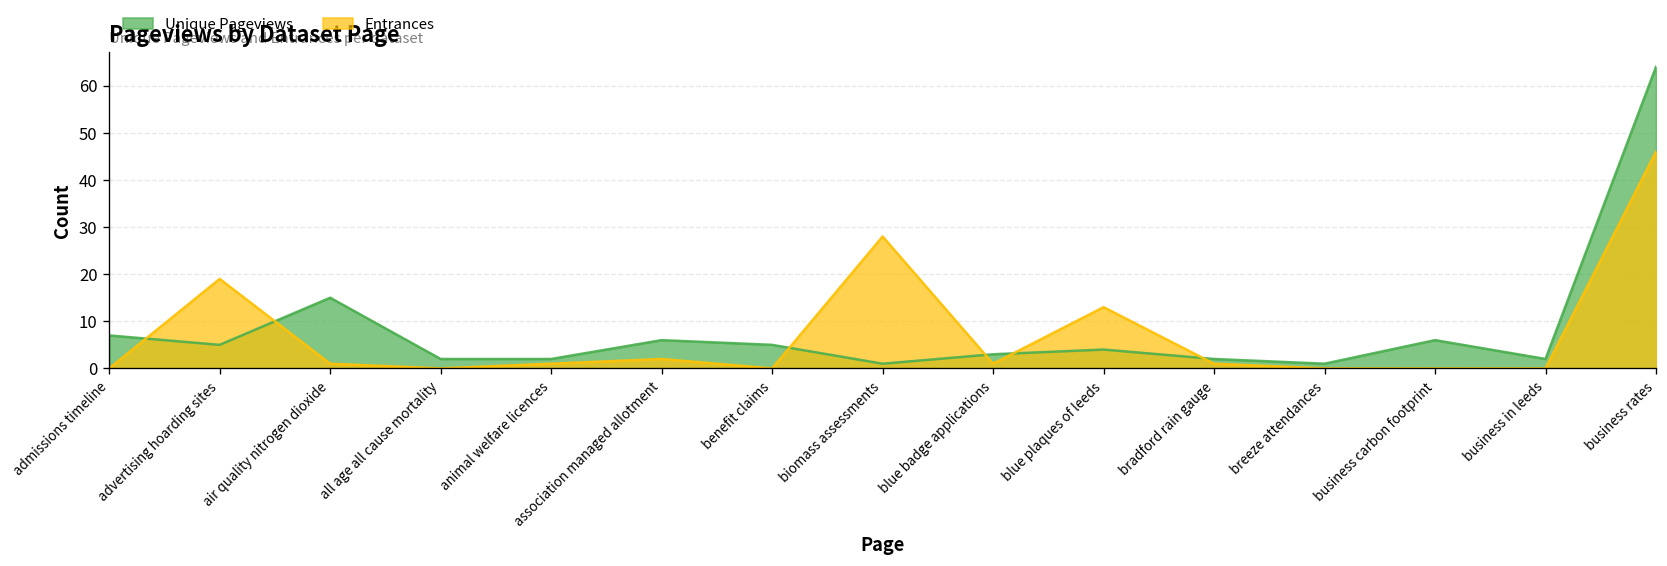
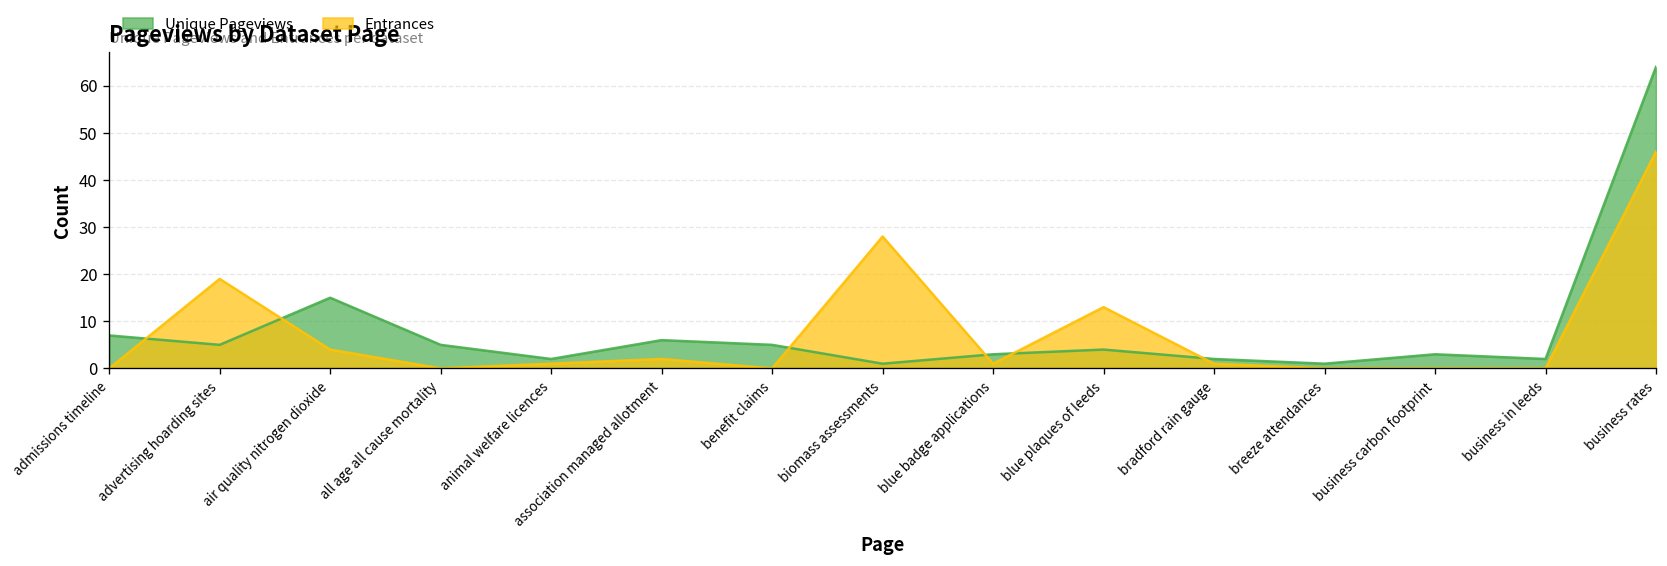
  {
    "Unique Pageviews": {
      "admissions timeline": 7,
      "advertising hoarding sites": 5,
      "air quality nitrogen dioxide": 15,
-     "all age all cause mortality": 2,
+     "all age all cause mortality": 5,
      "animal welfare licences": 2,
      "association managed allotment": 6,
      "benefit claims": 5,
      "biomass assessments": 1,
      "blue badge applications": 3,
      "blue plaques of leeds": 4,
      "bradford rain gauge": 2,
      "breeze attendances": 1,
-     "business carbon footprint": 6,
+     "business carbon footprint": 3,
      "business in leeds": 2,
      "business rates": 64
    },
    "Entrances": {
      "admissions timeline": 0,
      "advertising hoarding sites": 19,
-     "air quality nitrogen dioxide": 1,
+     "air quality nitrogen dioxide": 4,
      "all age all cause mortality": 0,
      "animal welfare licences": 1,
      "association managed allotment": 2,
      "benefit claims": 0,
      "biomass assessments": 28,
      "blue badge applications": 1,
      "blue plaques of leeds": 13,
      "bradford rain gauge": 1,
      "breeze attendances": 0,
      "business carbon footprint": 0,
      "business in leeds": 0,
      "business rates": 46
    }
  }
